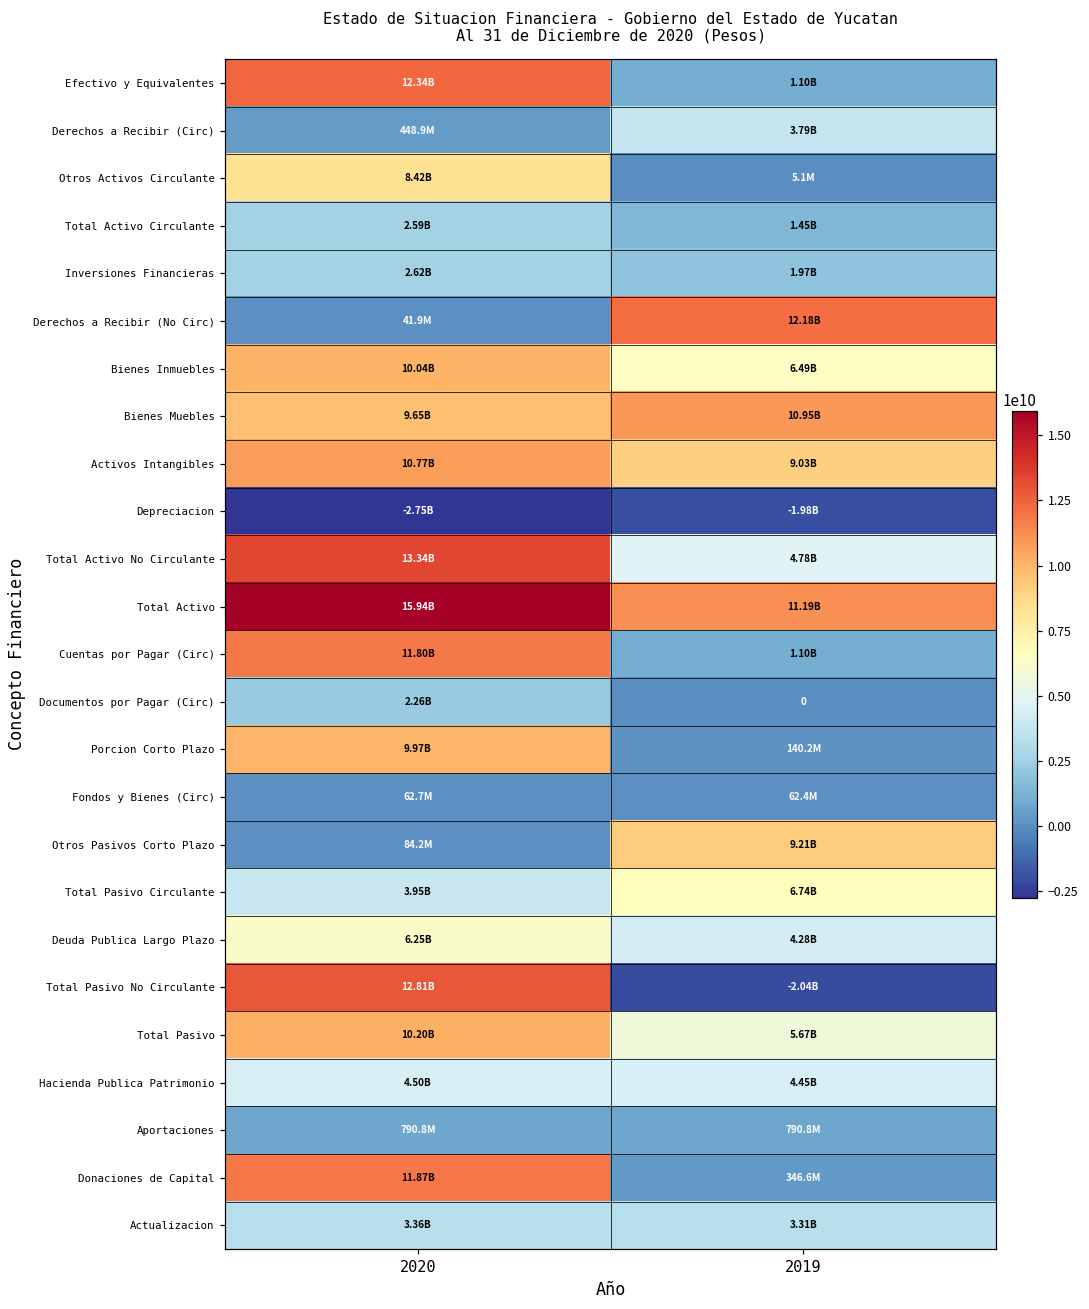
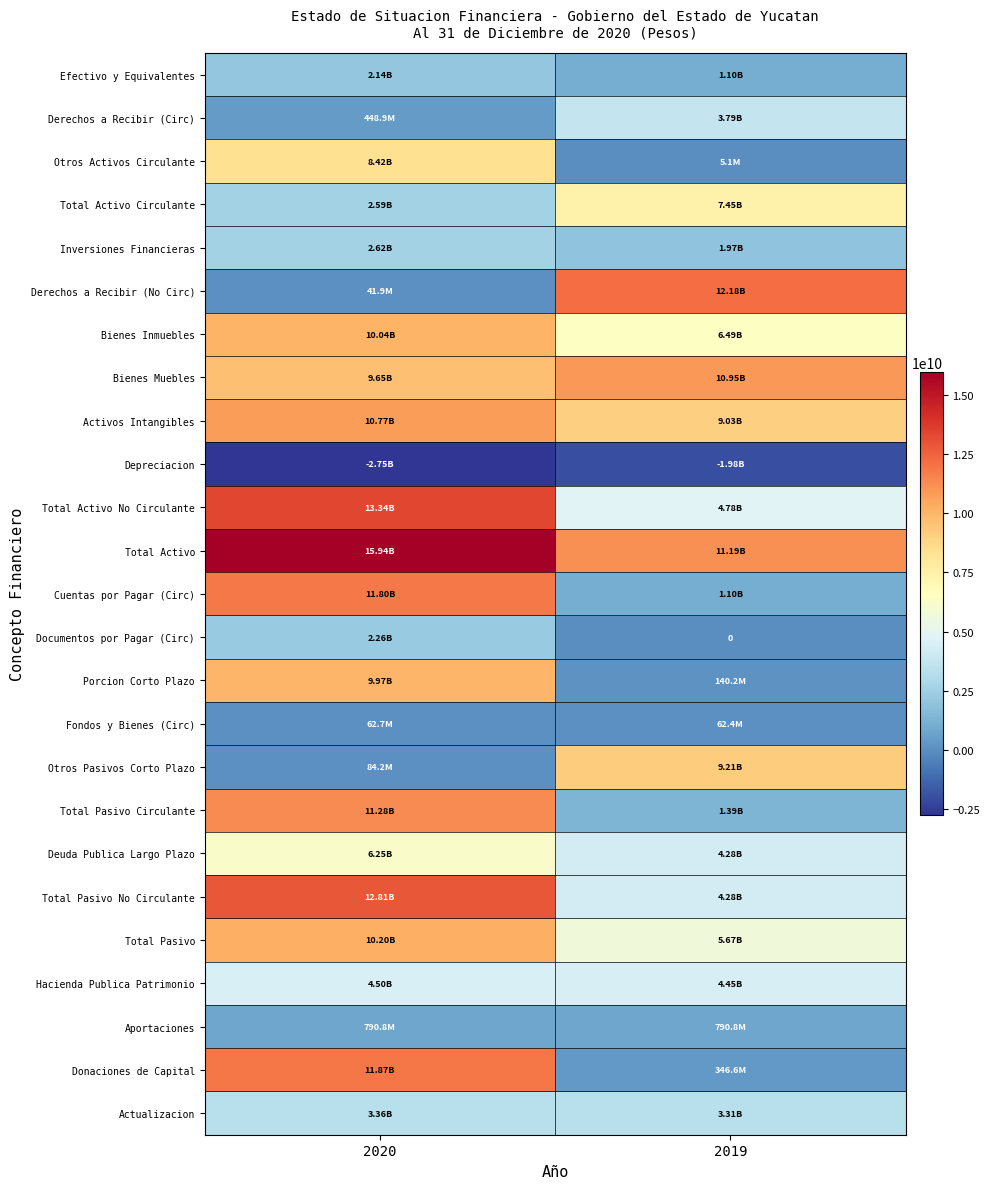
  {
    "Efectivo y Equivalentes": {
-     "2020": "12.34B",
+     "2020": "2.14B",
      "2019": "1.10B"
    },
    "Derechos a Recibir (Circ)": {
      "2020": "448.9M",
      "2019": "3.79B"
    },
    "Otros Activos Circulante": {
      "2020": "8.42B",
      "2019": "5.1M"
    },
    "Total Activo Circulante": {
      "2020": "2.59B",
-     "2019": "1.45B"
+     "2019": "7.45B"
    },
    "Inversiones Financieras": {
      "2020": "2.62B",
      "2019": "1.97B"
    },
    "Derechos a Recibir (No Circ)": {
      "2020": "41.9M",
      "2019": "12.18B"
    },
    "Bienes Inmuebles": {
      "2020": "10.04B",
      "2019": "6.49B"
    },
    "Bienes Muebles": {
      "2020": "9.65B",
      "2019": "10.95B"
    },
    "Activos Intangibles": {
      "2020": "10.77B",
      "2019": "9.03B"
    },
    "Depreciacion": {
      "2020": "-2.75B",
      "2019": "-1.98B"
    },
    "Total Activo No Circulante": {
      "2020": "13.34B",
      "2019": "4.78B"
    },
    "Total Activo": {
      "2020": "15.94B",
      "2019": "11.19B"
    },
    "Cuentas por Pagar (Circ)": {
      "2020": "11.80B",
      "2019": "1.10B"
    },
    "Documentos por Pagar (Circ)": {
      "2020": "2.26B",
      "2019": "0"
    },
    "Porcion Corto Plazo": {
      "2020": "9.97B",
      "2019": "140.2M"
    },
    "Fondos y Bienes (Circ)": {
      "2020": "62.7M",
      "2019": "62.4M"
    },
    "Otros Pasivos Corto Plazo": {
      "2020": "84.2M",
      "2019": "9.21B"
    },
    "Total Pasivo Circulante": {
-     "2020": "3.95B",
-     "2019": "6.74B"
+     "2020": "11.28B",
+     "2019": "1.39B"
    },
    "Deuda Publica Largo Plazo": {
      "2020": "6.25B",
      "2019": "4.28B"
    },
    "Total Pasivo No Circulante": {
      "2020": "12.81B",
-     "2019": "-2.04B"
+     "2019": "4.28B"
    },
    "Total Pasivo": {
      "2020": "10.20B",
      "2019": "5.67B"
    },
    "Hacienda Publica Patrimonio": {
      "2020": "4.50B",
      "2019": "4.45B"
    },
    "Aportaciones": {
      "2020": "790.8M",
      "2019": "790.8M"
    },
    "Donaciones de Capital": {
      "2020": "11.87B",
      "2019": "346.6M"
    },
    "Actualizacion": {
      "2020": "3.36B",
      "2019": "3.31B"
    }
  }
